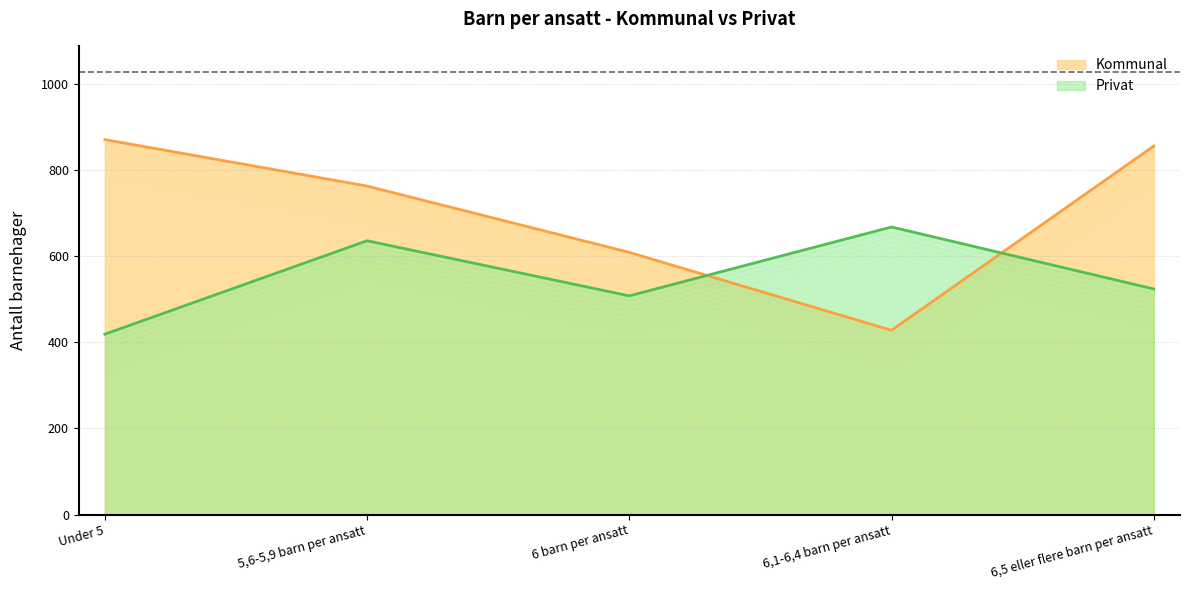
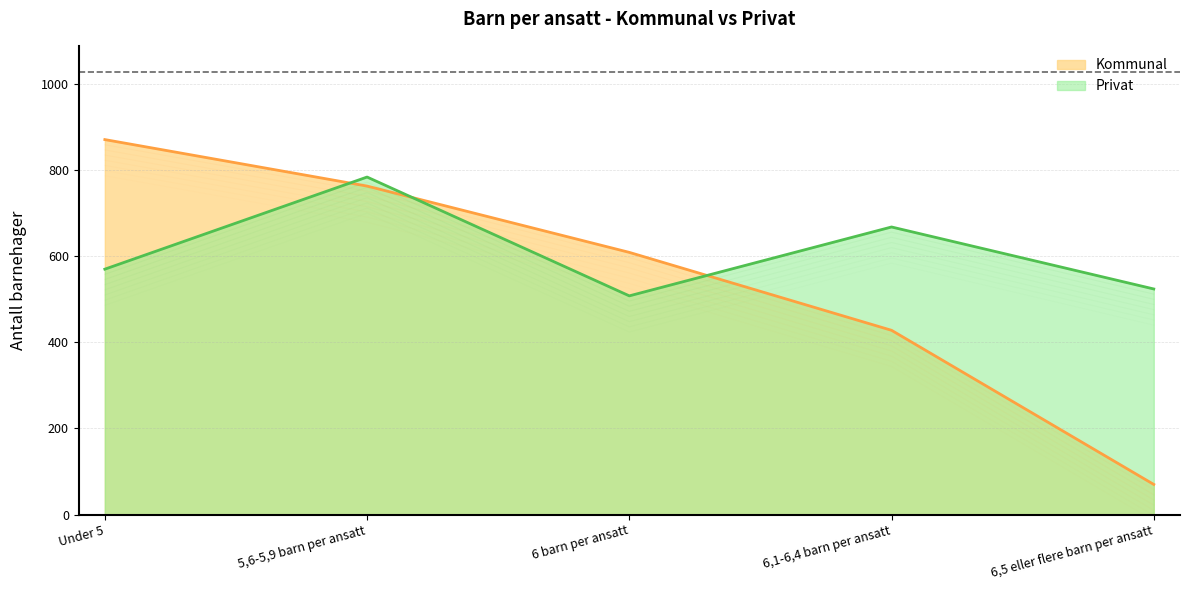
  {
    "Kommunal": {
      "Under 5": 870,
      "6 barn per ansatt": 610,
      "6,1-6,4 barn per ansatt": 430,
-     "6,5 eller flere barn per ansatt": 860
+     "6,5 eller flere barn per ansatt": 70
    },
    "Privat": {
-     "Under 5": 420,
-     "5,6-5,9 barn per ansatt": 640,
+     "Under 5": 570,
+     "5,6-5,9 barn per ansatt": 780,
      "6 barn per ansatt": 510,
      "6,1-6,4 barn per ansatt": 670,
      "6,5 eller flere barn per ansatt": 520
    }
  }
